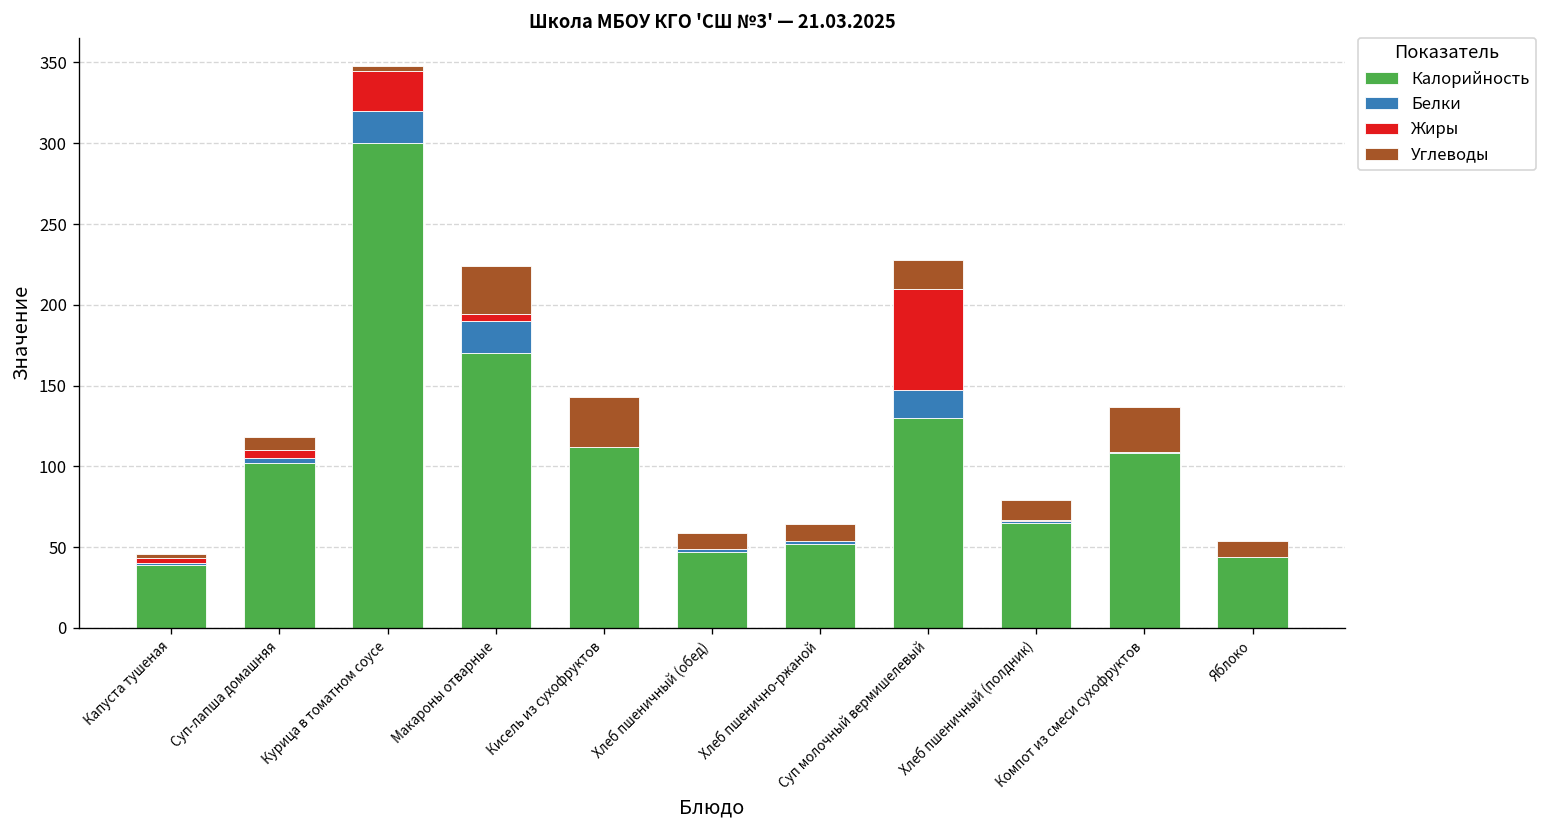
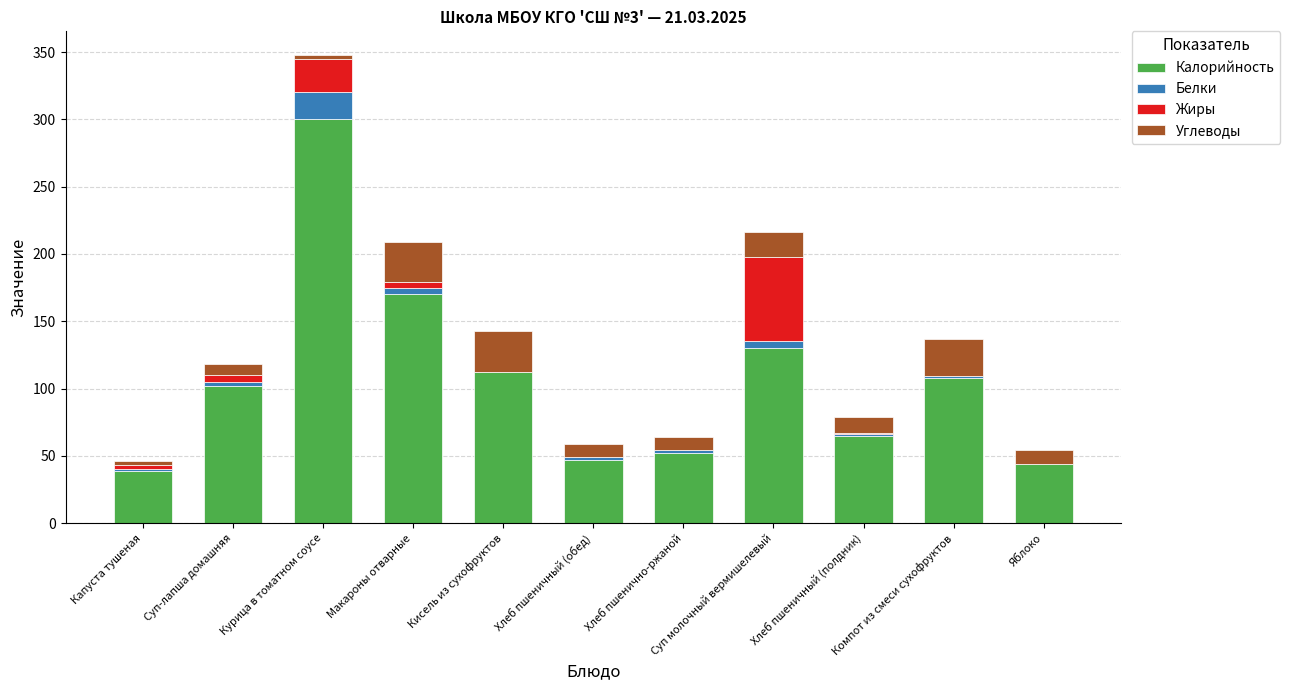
  {
    "Калорийность": {
      "Капуста тушеная": 39,
      "Суп-лапша домашняя": 102,
      "Курица в томатном соусе": 300,
      "Макароны отварные": 170,
      "Кисель из сухофруктов": 112,
      "Хлеб пшеничный (обед)": 47,
      "Хлеб пшенично-ржаной": 52,
      "Суп молочный вермишелевый": 130,
      "Хлеб пшеничный (полдник)": 65,
      "Компот из смеси сухофруктов": 108,
      "Яблоко": 44
    },
    "Белки": {
      "Суп-лапша домашняя": 3,
      "Курица в томатном соусе": 20,
-     "Макароны отварные": 20,
+     "Макароны отварные": 5,
      "Кисель из сухофруктов": 0,
      "Хлеб пшеничный (обед)": 2,
      "Хлеб пшенично-ржаной": 2,
-     "Суп молочный вермишелевый": 17,
+     "Суп молочный вермишелевый": 5,
      "Яблоко": 0
    },
    "Жиры": {
      "Капуста тушеная": 3,
      "Суп-лапша домашняя": 5,
      "Курица в томатном соусе": 25,
      "Макароны отварные": 4,
      "Кисель из сухофруктов": 0,
      "Хлеб пшеничный (обед)": 0,
      "Хлеб пшенично-ржаной": 0,
      "Суп молочный вермишелевый": 63,
      "Компот из смеси сухофруктов": 0,
      "Яблоко": 0
    },
    "Углеводы": {
      "Капуста тушеная": 3,
      "Суп-лапша домашняя": 8,
      "Курица в томатном соусе": 3,
      "Макароны отварные": 30,
      "Кисель из сухофруктов": 31,
      "Хлеб пшеничный (обед)": 10,
      "Хлеб пшенично-ржаной": 10,
      "Суп молочный вермишелевый": 18,
      "Хлеб пшеничный (полдник)": 12,
      "Компот из смеси сухофруктов": 28,
      "Яблоко": 10
    }
  }
